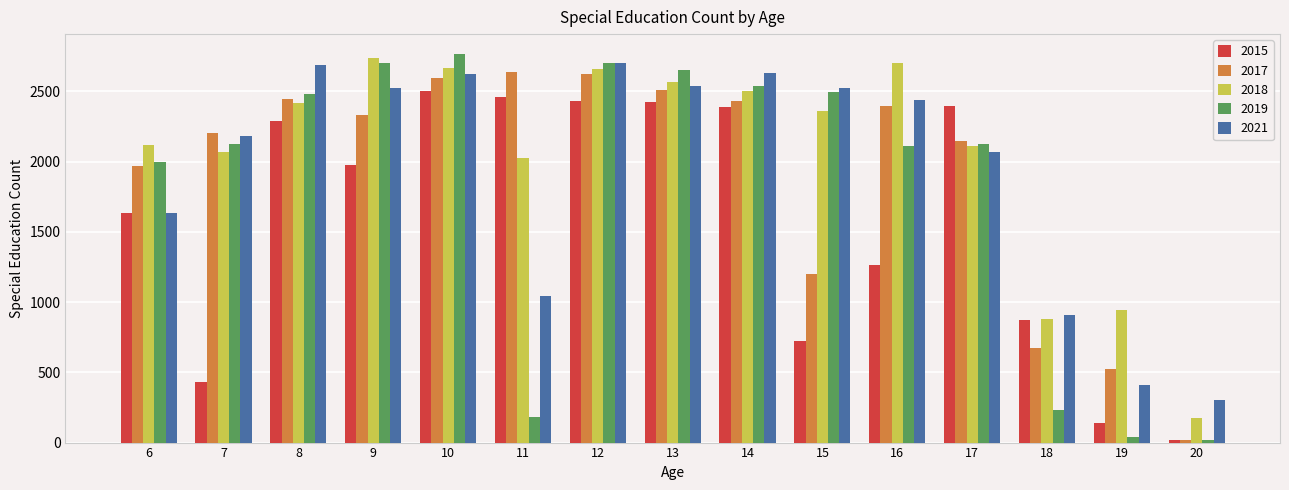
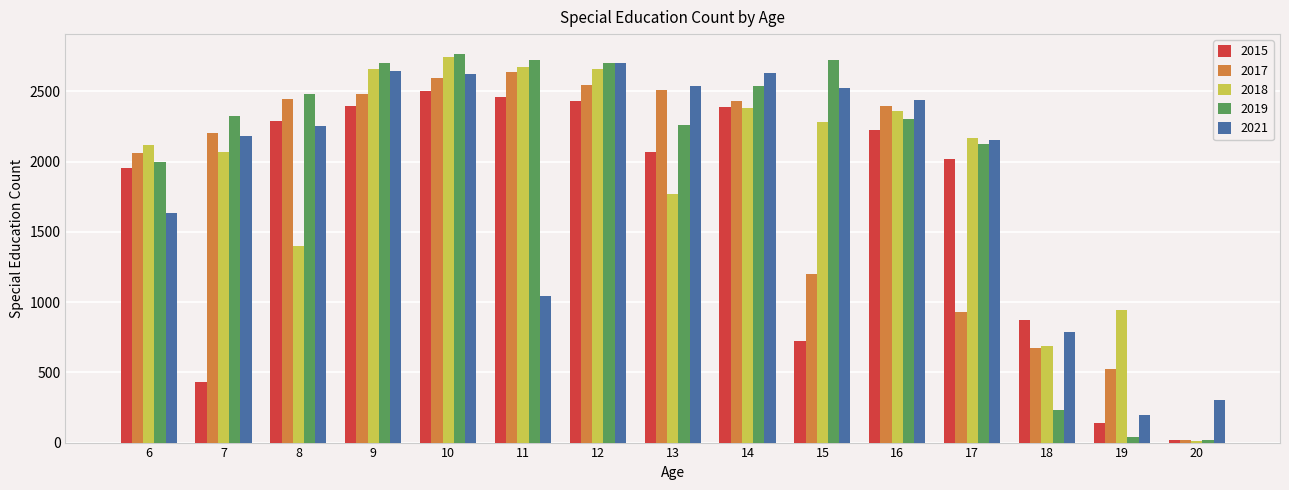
  {
    "2015": {
-     "6": 1640,
+     "6": 1960,
      "7": 430,
      "8": 2290,
-     "9": 1980,
+     "9": 2400,
      "10": 2510,
      "11": 2460,
      "12": 2430,
-     "13": 2430,
+     "13": 2070,
      "14": 2390,
      "15": 720,
-     "16": 1260,
-     "17": 2400,
+     "16": 2230,
+     "17": 2020,
      "18": 870,
      "19": 140
    },
    "2017": {
-     "6": 1970,
+     "6": 2070,
      "7": 2200,
      "8": 2450,
-     "9": 2330,
+     "9": 2480,
      "10": 2590,
      "11": 2640,
-     "12": 2630,
+     "12": 2550,
      "13": 2510,
      "14": 2430,
      "15": 1200,
      "16": 2390,
-     "17": 2140,
+     "17": 930,
      "18": 670,
      "19": 530,
      "20": 20
    },
    "2018": {
      "6": 2120,
      "7": 2070,
-     "8": 2420,
-     "9": 2740,
-     "10": 2670,
-     "11": 2030,
+     "8": 1400,
+     "9": 2660,
+     "10": 2740,
+     "11": 2670,
      "12": 2660,
-     "13": 2570,
-     "14": 2500,
-     "15": 2360,
-     "16": 2700,
-     "17": 2110,
-     "18": 880,
+     "13": 1770,
+     "14": 2380,
+     "15": 2280,
+     "16": 2360,
+     "17": 2170,
+     "18": 690,
      "19": 940,
-     "20": 180
+     "20": 10
    },
    "2019": {
      "6": 2000,
-     "7": 2130,
+     "7": 2320,
      "8": 2480,
      "9": 2710,
      "10": 2770,
-     "11": 190,
+     "11": 2730,
      "12": 2710,
-     "13": 2650,
+     "13": 2260,
      "14": 2540,
-     "15": 2490,
-     "16": 2110,
+     "15": 2730,
+     "16": 2300,
      "17": 2130,
      "18": 230,
      "19": 40
    },
    "2021": {
      "6": 1640,
      "7": 2180,
-     "8": 2690,
-     "9": 2520,
+     "8": 2250,
+     "9": 2650,
      "10": 2630,
      "11": 1040,
      "12": 2710,
      "13": 2540,
      "14": 2630,
      "15": 2520,
      "16": 2440,
-     "17": 2070,
-     "18": 910,
-     "19": 410,
+     "17": 2150,
+     "18": 790,
+     "19": 190,
      "20": 310
    }
  }
